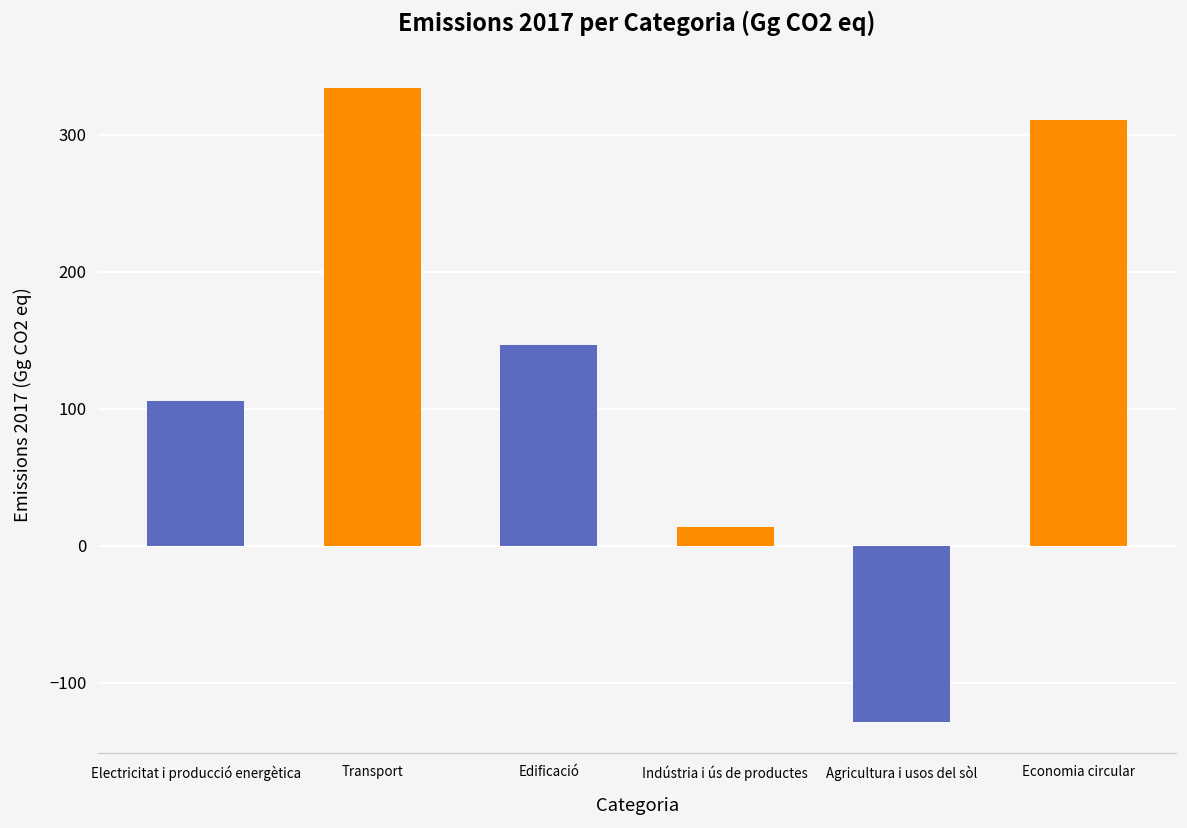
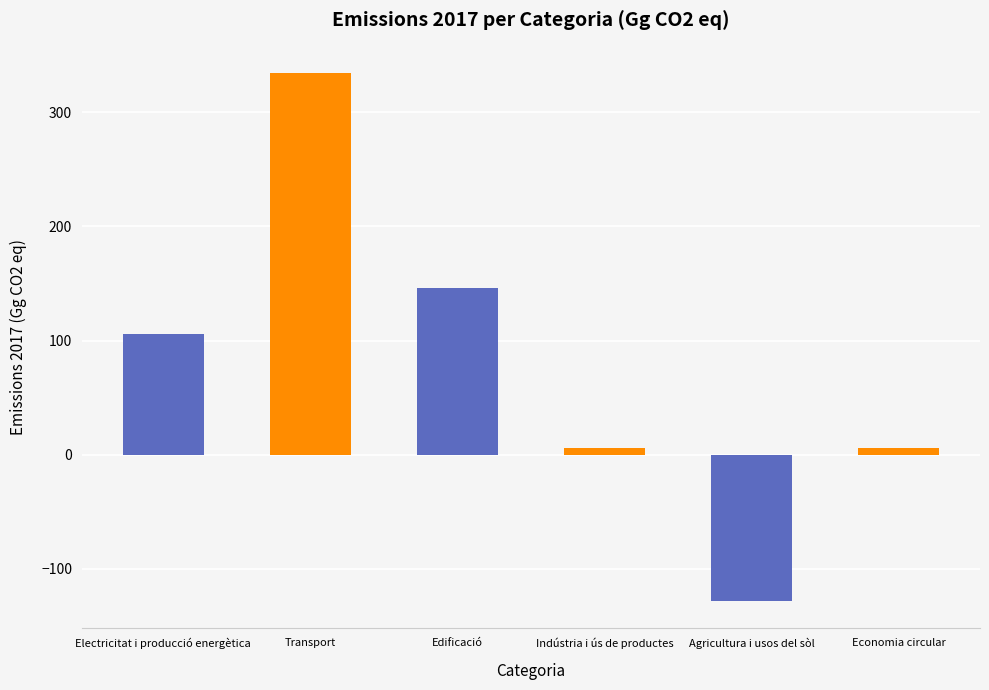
  {
    "Electricitat i producció energètica": 106,
    "Transport": 334,
    "Edificació": 146,
-   "Indústria i ús de productes": 13,
+   "Indústria i ús de productes": 6,
    "Agricultura i usos del sòl": -128,
-   "Economia circular": 311
+   "Economia circular": 6
  }
